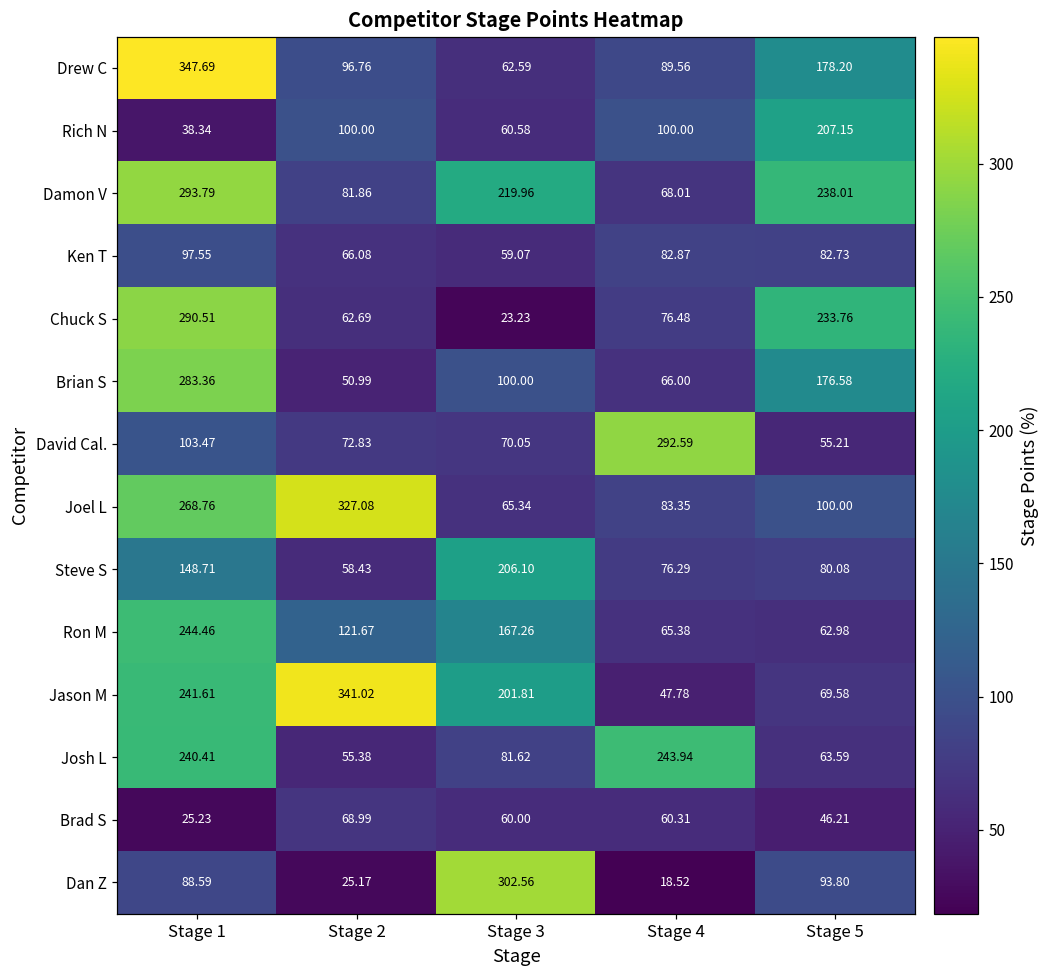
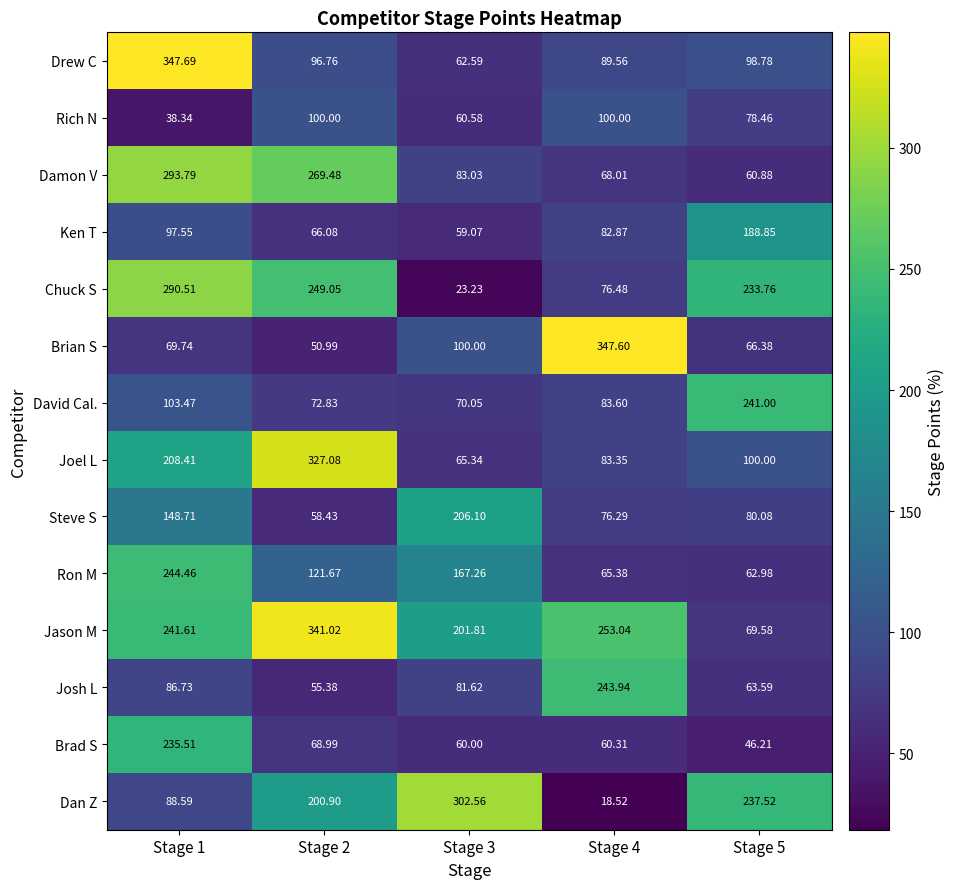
  {
    "Drew C": {
      "Stage 1": 347.69,
      "Stage 2": 96.76,
      "Stage 3": 62.59,
      "Stage 4": 89.56,
-     "Stage 5": 178.20
+     "Stage 5": 98.78
    },
    "Rich N": {
      "Stage 1": 38.34,
      "Stage 2": 100.00,
      "Stage 3": 60.58,
      "Stage 4": 100.00,
-     "Stage 5": 207.15
+     "Stage 5": 78.46
    },
    "Damon V": {
      "Stage 1": 293.79,
-     "Stage 2": 81.86,
-     "Stage 3": 219.96,
+     "Stage 2": 269.48,
+     "Stage 3": 83.03,
      "Stage 4": 68.01,
-     "Stage 5": 238.01
+     "Stage 5": 60.88
    },
    "Ken T": {
      "Stage 1": 97.55,
      "Stage 2": 66.08,
      "Stage 3": 59.07,
      "Stage 4": 82.87,
-     "Stage 5": 82.73
+     "Stage 5": 188.85
    },
    "Chuck S": {
      "Stage 1": 290.51,
-     "Stage 2": 62.69,
+     "Stage 2": 249.05,
      "Stage 3": 23.23,
      "Stage 4": 76.48,
      "Stage 5": 233.76
    },
    "Brian S": {
-     "Stage 1": 283.36,
+     "Stage 1": 69.74,
      "Stage 2": 50.99,
      "Stage 3": 100.00,
-     "Stage 4": 66.00,
-     "Stage 5": 176.58
+     "Stage 4": 347.60,
+     "Stage 5": 66.38
    },
    "David Cal.": {
      "Stage 1": 103.47,
      "Stage 2": 72.83,
      "Stage 3": 70.05,
-     "Stage 4": 292.59,
-     "Stage 5": 55.21
+     "Stage 4": 83.60,
+     "Stage 5": 241.00
    },
    "Joel L": {
-     "Stage 1": 268.76,
+     "Stage 1": 208.41,
      "Stage 2": 327.08,
      "Stage 3": 65.34,
      "Stage 4": 83.35,
      "Stage 5": 100.00
    },
    "Steve S": {
      "Stage 1": 148.71,
      "Stage 2": 58.43,
      "Stage 3": 206.10,
      "Stage 4": 76.29,
      "Stage 5": 80.08
    },
    "Ron M": {
      "Stage 1": 244.46,
      "Stage 2": 121.67,
      "Stage 3": 167.26,
      "Stage 4": 65.38,
      "Stage 5": 62.98
    },
    "Jason M": {
      "Stage 1": 241.61,
      "Stage 2": 341.02,
      "Stage 3": 201.81,
-     "Stage 4": 47.78,
+     "Stage 4": 253.04,
      "Stage 5": 69.58
    },
    "Josh L": {
-     "Stage 1": 240.41,
+     "Stage 1": 86.73,
      "Stage 2": 55.38,
      "Stage 3": 81.62,
      "Stage 4": 243.94,
      "Stage 5": 63.59
    },
    "Brad S": {
-     "Stage 1": 25.23,
+     "Stage 1": 235.51,
      "Stage 2": 68.99,
      "Stage 3": 60.00,
      "Stage 4": 60.31,
      "Stage 5": 46.21
    },
    "Dan Z": {
      "Stage 1": 88.59,
-     "Stage 2": 25.17,
+     "Stage 2": 200.90,
      "Stage 3": 302.56,
      "Stage 4": 18.52,
-     "Stage 5": 93.80
+     "Stage 5": 237.52
    }
  }
